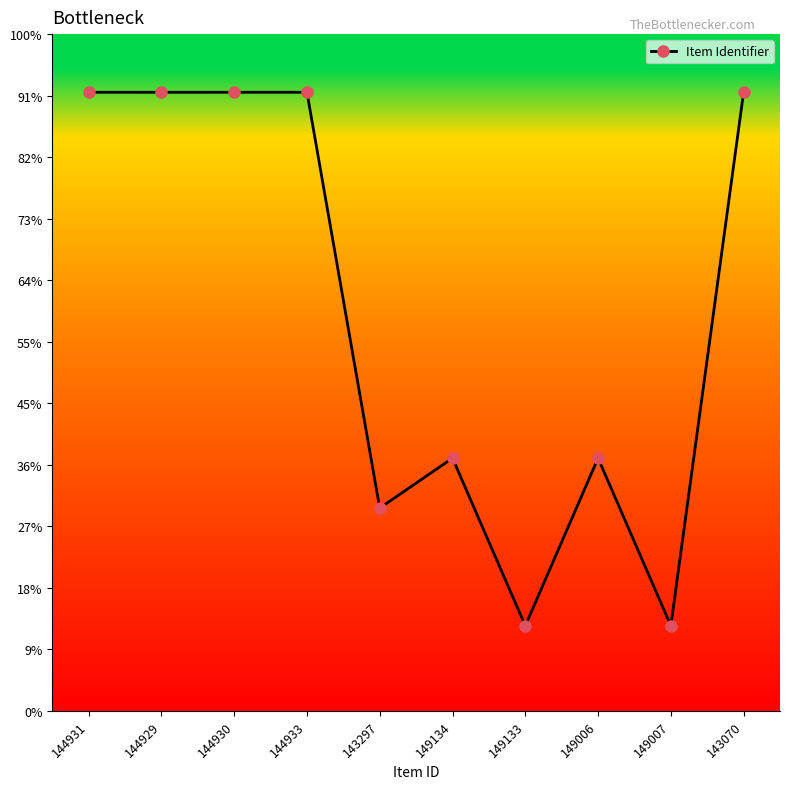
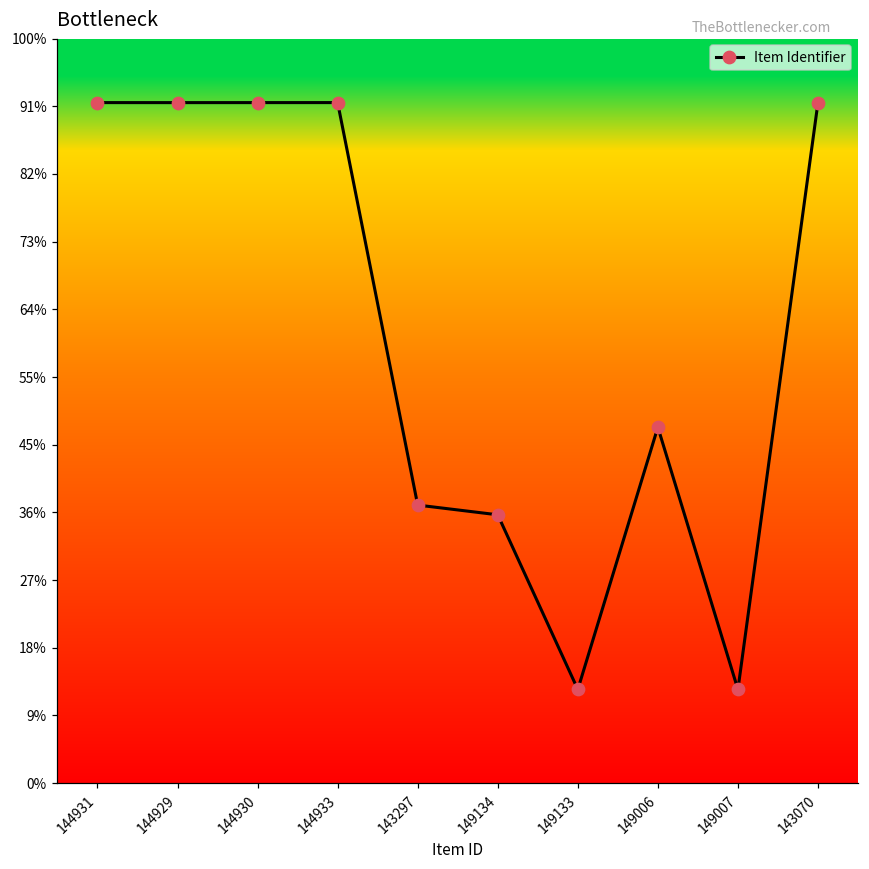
  {
    "144931": "91%",
    "144929": "91%",
    "144930": "91%",
    "144933": "91%",
-   "143297": "30%",
-   "149134": "37%",
+   "143297": "37%",
+   "149134": "36%",
    "149133": "13%",
-   "149006": "37%",
+   "149006": "48%",
    "149007": "13%",
    "143070": "91%"
  }
